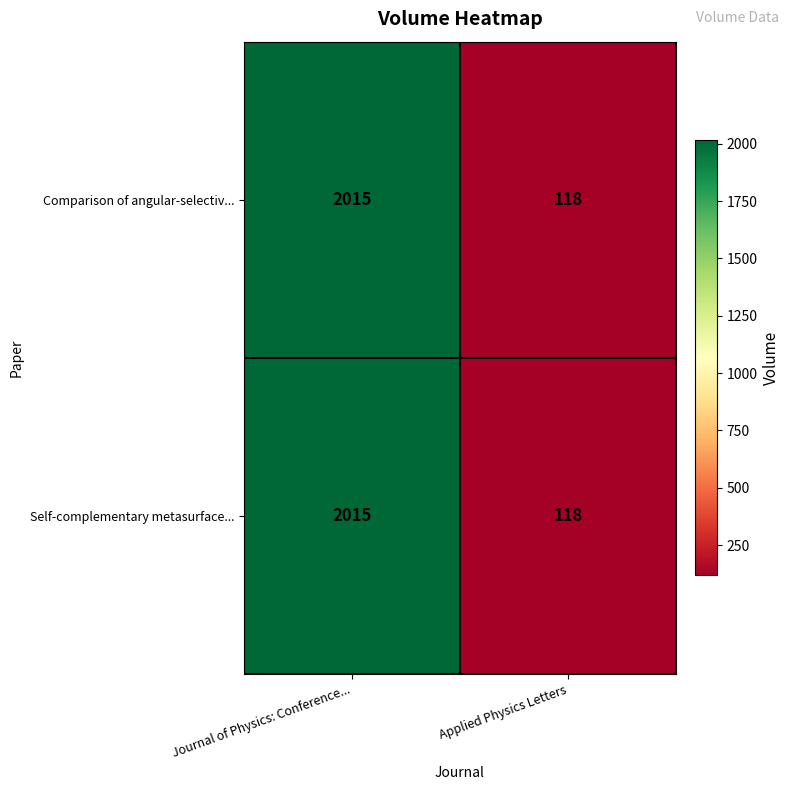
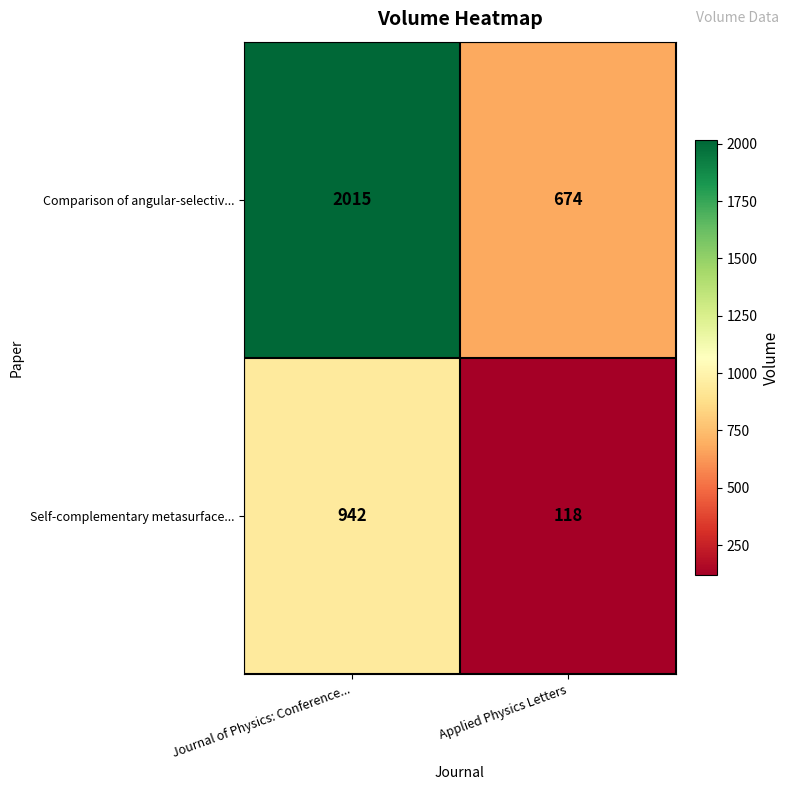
  {
    "Comparison of angular-selectiv...": {
      "Journal of Physics: Conference...": 2015,
-     "Applied Physics Letters": 118
+     "Applied Physics Letters": 674
    },
    "Self-complementary metasurface...": {
-     "Journal of Physics: Conference...": 2015,
+     "Journal of Physics: Conference...": 942,
      "Applied Physics Letters": 118
    }
  }
